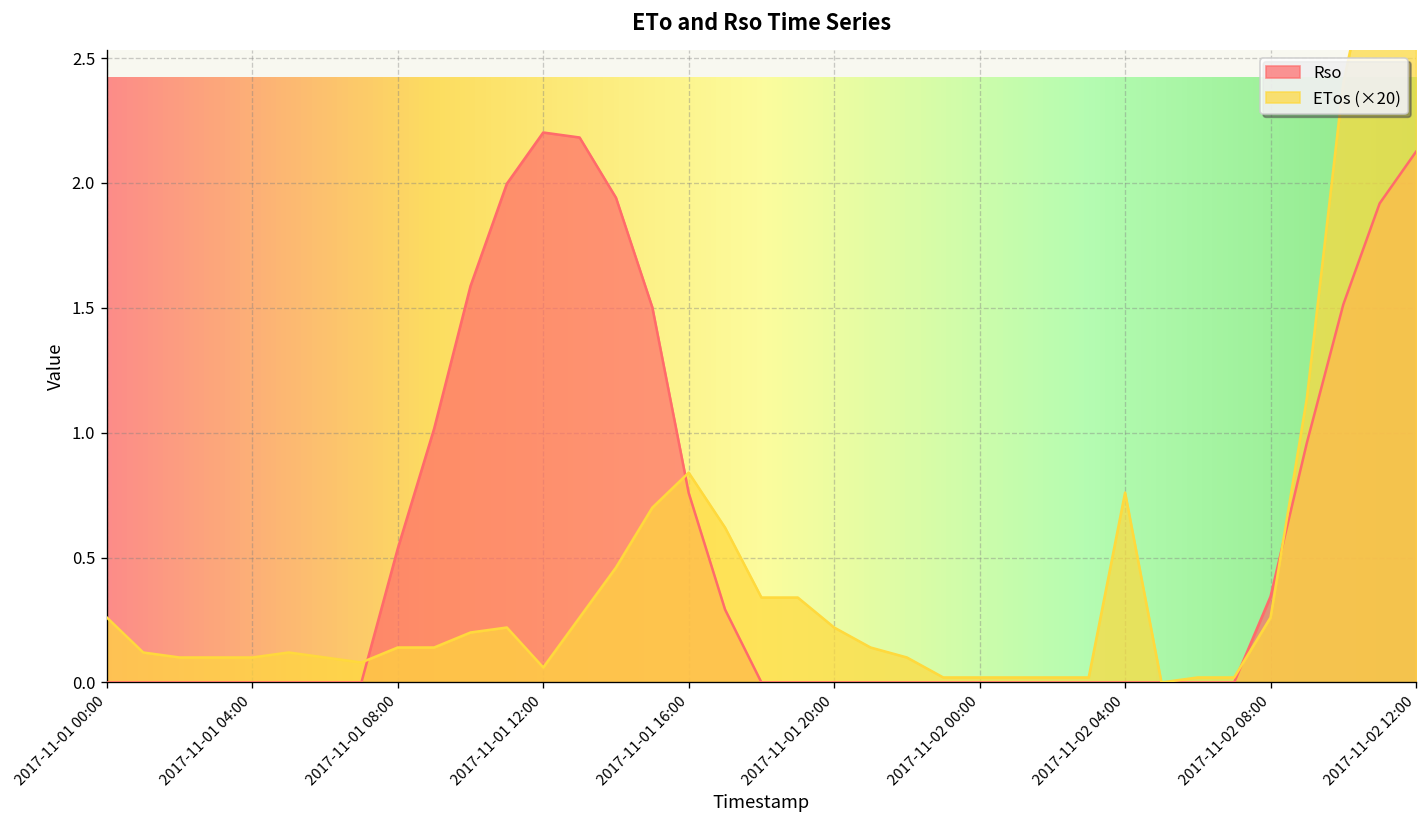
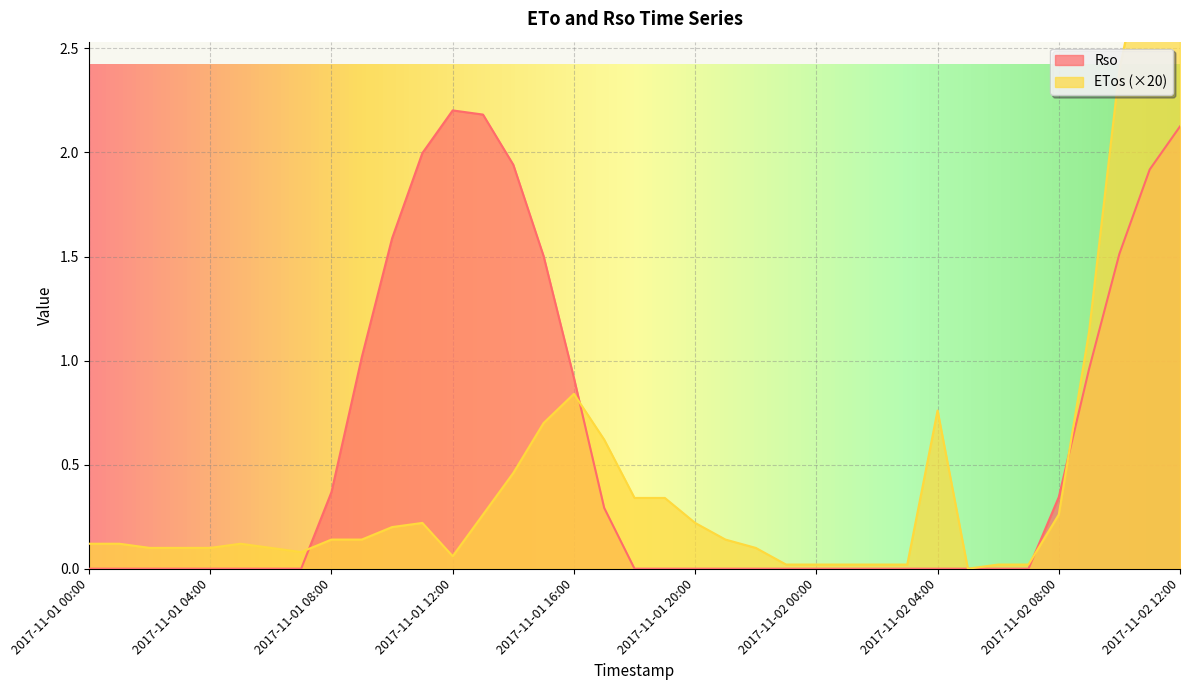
  {
    "Rso": {
      "2017-11-01 00:00": 0.00,
      "2017-11-01 04:00": 0.00,
-     "2017-11-01 08:00": 0.54,
+     "2017-11-01 08:00": 0.37,
      "2017-11-01 12:00": 2.20,
-     "2017-11-01 16:00": 0.76,
+     "2017-11-01 16:00": 0.92,
      "2017-11-01 20:00": 0.00,
      "2017-11-02 00:00": 0.00,
      "2017-11-02 04:00": 0.00,
      "2017-11-02 08:00": 0.34,
      "2017-11-02 12:00": 2.13
    },
    "ETos (×20)": {
-     "2017-11-01 00:00": 0.26,
+     "2017-11-01 00:00": 0.12,
      "2017-11-01 04:00": 0.10,
      "2017-11-01 08:00": 0.14,
      "2017-11-01 12:00": 0.06,
      "2017-11-01 16:00": 0.84,
      "2017-11-01 20:00": 0.22,
      "2017-11-02 00:00": 0.02,
      "2017-11-02 04:00": 0.76,
      "2017-11-02 08:00": 0.26
    }
  }
